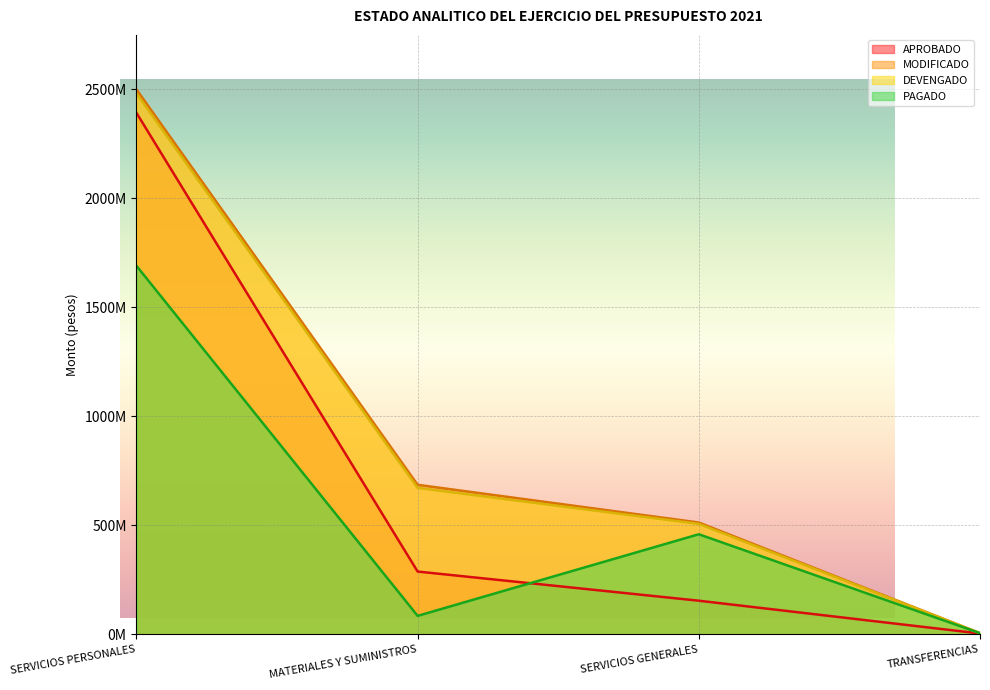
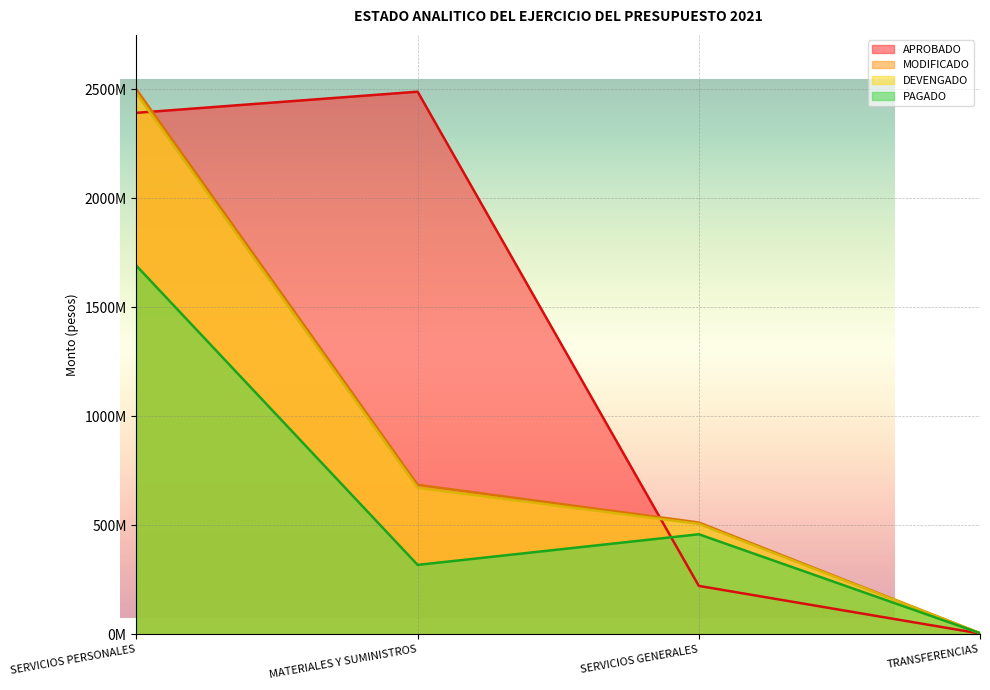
  {
    "ESTADO ANALITICO DEL EJERCICIO DEL PRESUPUESTO 2021": {
      "APROBADO": {
        "SERVICIOS PERSONALES": 2390000000,
-       "MATERIALES Y SUMINISTROS": 290000000,
-       "SERVICIOS GENERALES": 150000000
+       "MATERIALES Y SUMINISTROS": 2490000000,
+       "SERVICIOS GENERALES": 220000000
      },
      "PAGADO": {
        "SERVICIOS PERSONALES": 1690000000,
-       "MATERIALES Y SUMINISTROS": 90000000,
+       "MATERIALES Y SUMINISTROS": 320000000,
        "SERVICIOS GENERALES": 460000000
      }
    }
  }
